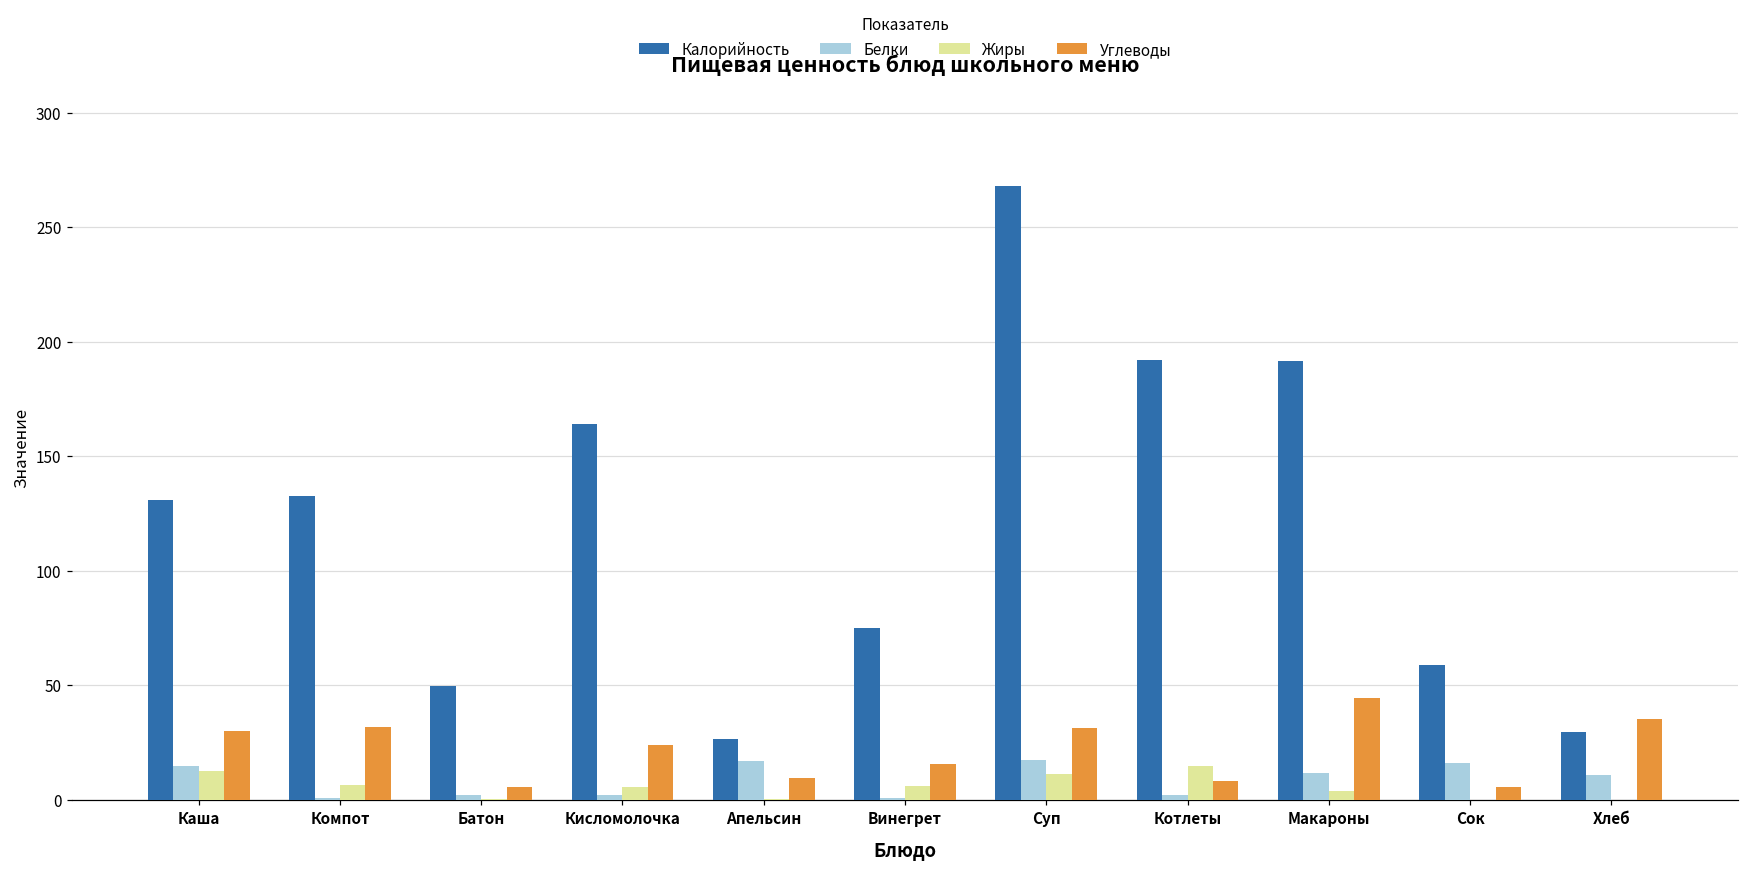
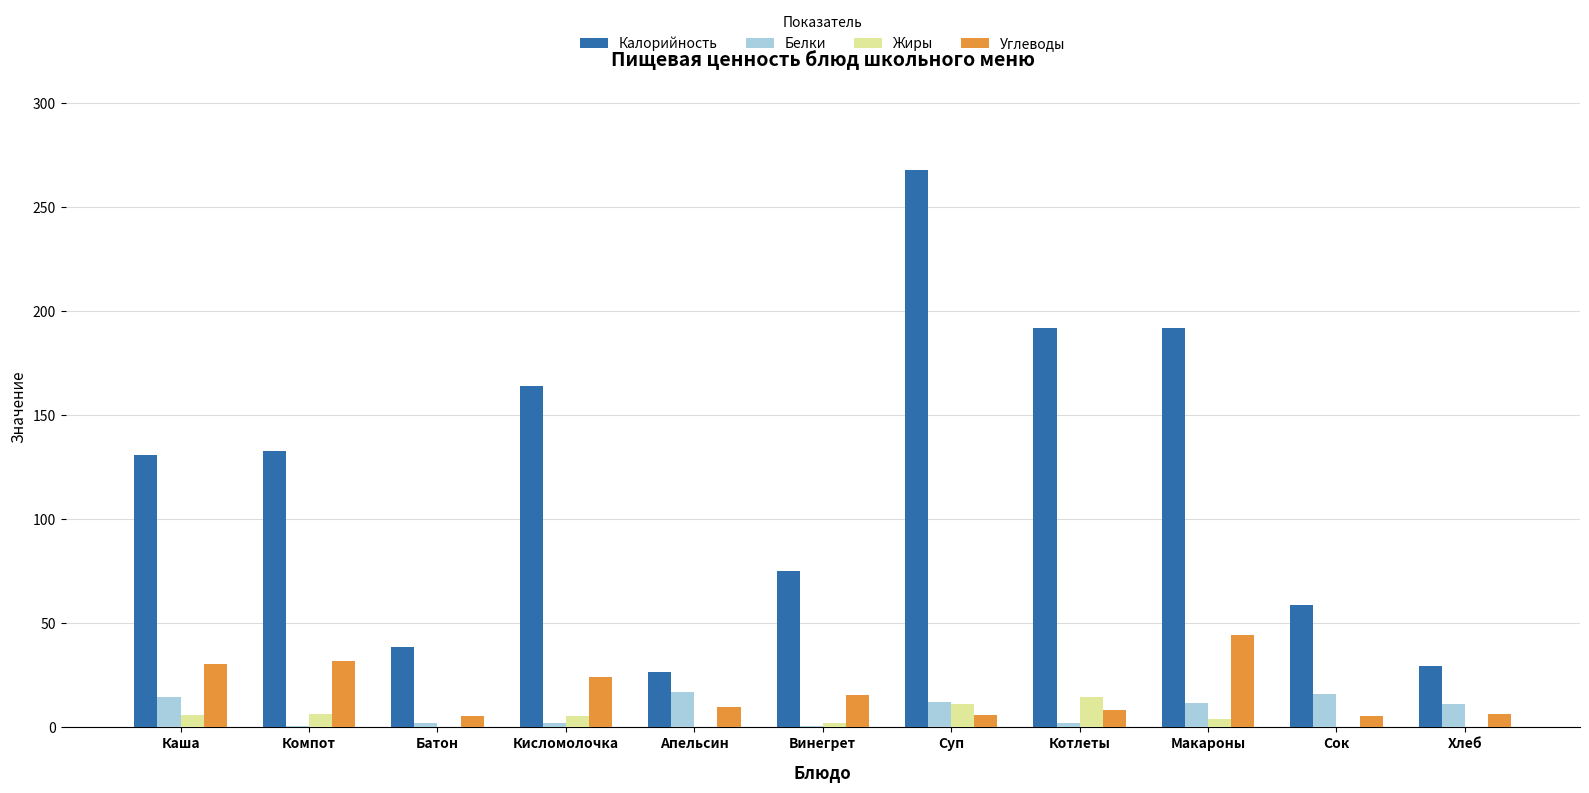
  {
    "Калорийность": {
      "Каша": 131,
      "Компот": 133,
-     "Батон": 50,
+     "Батон": 38,
      "Кисломолочка": 164,
      "Апельсин": 26,
      "Винегрет": 75,
      "Суп": 268,
      "Котлеты": 192,
      "Макароны": 192,
      "Сок": 59,
      "Хлеб": 30
    },
    "Белки": {
      "Каша": 15,
      "Батон": 2,
      "Кисломолочка": 2,
      "Апельсин": 17,
-     "Суп": 17,
+     "Суп": 12,
      "Котлеты": 2,
      "Макароны": 12,
      "Сок": 16,
      "Хлеб": 11
    },
    "Жиры": {
-     "Каша": 13,
+     "Каша": 6,
      "Компот": 6,
      "Кисломолочка": 6,
-     "Винегрет": 6,
+     "Винегрет": 2,
      "Суп": 11,
      "Котлеты": 15,
      "Макароны": 4
    },
    "Углеводы": {
      "Каша": 30,
      "Компот": 32,
      "Батон": 5,
      "Кисломолочка": 24,
      "Апельсин": 10,
      "Винегрет": 15,
-     "Суп": 32,
+     "Суп": 6,
      "Котлеты": 8,
      "Макароны": 44,
      "Сок": 6,
-     "Хлеб": 35
+     "Хлеб": 7
    }
  }
